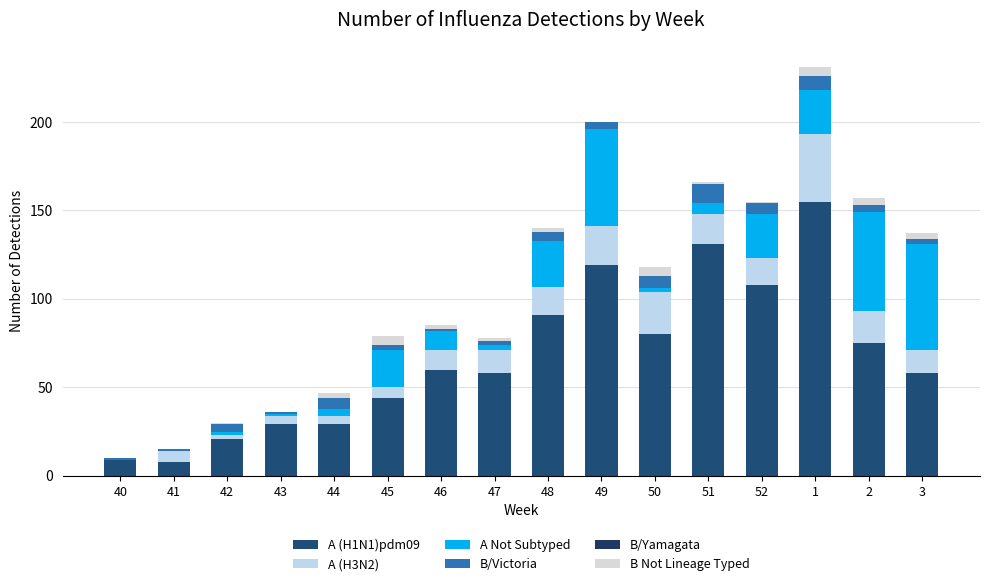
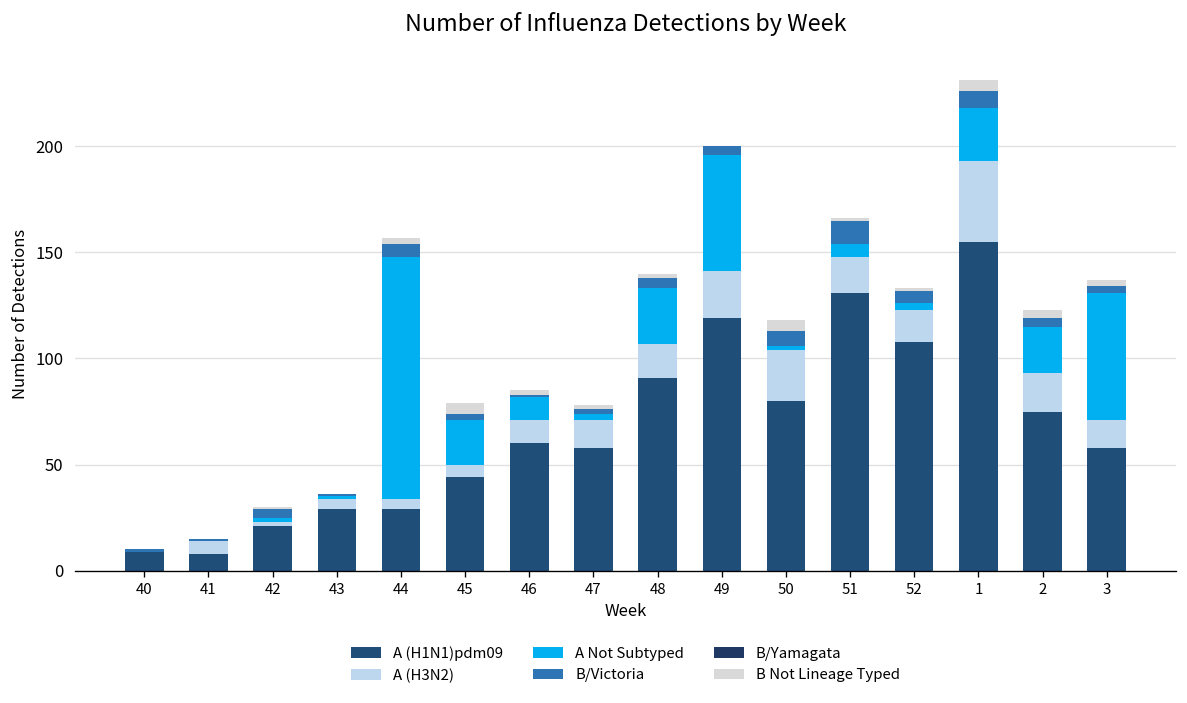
  {
    "A Not Subtyped": {
      "40": 0,
      "41": 0,
      "42": 2,
-     "44": 4,
+     "44": 114,
      "45": 21,
      "46": 11,
      "47": 3,
      "48": 26,
      "49": 55,
      "50": 2,
      "51": 6,
-     "52": 25,
+     "52": 3,
      "1": 25,
-     "2": 56,
+     "2": 22,
      "3": 60
    }
  }
